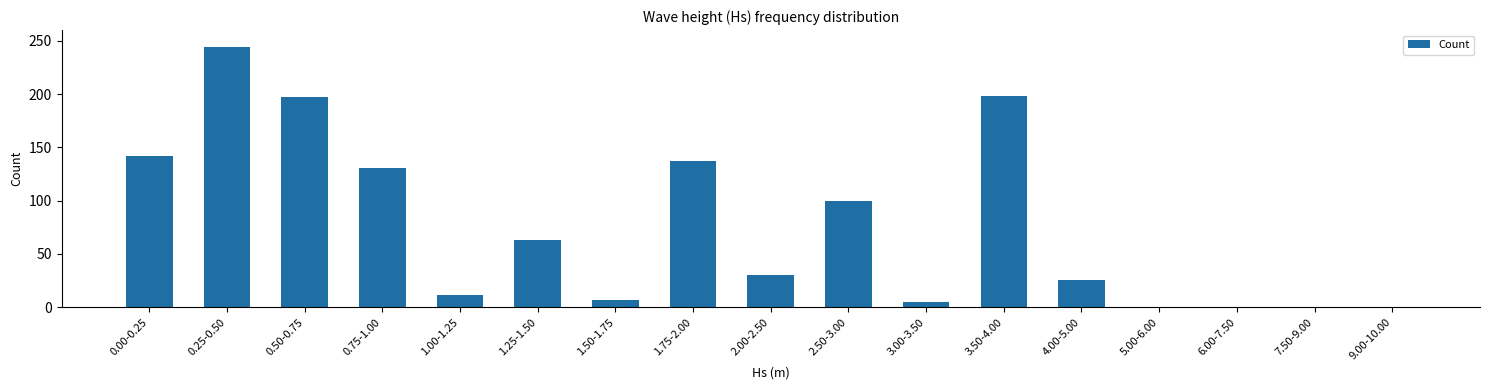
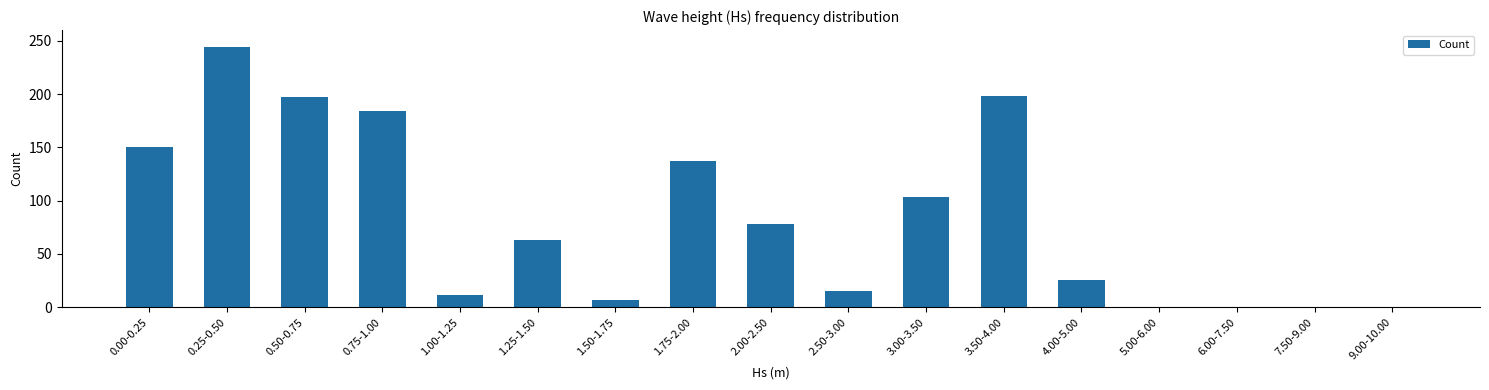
  {
-   "0.00-0.25": 142,
+   "0.00-0.25": 150,
    "0.25-0.50": 244,
    "0.50-0.75": 197,
-   "0.75-1.00": 131,
+   "0.75-1.00": 184,
    "1.00-1.25": 11,
    "1.25-1.50": 63,
    "1.50-1.75": 7,
    "1.75-2.00": 137,
-   "2.00-2.50": 30,
-   "2.50-3.00": 100,
-   "3.00-3.50": 5,
+   "2.00-2.50": 78,
+   "2.50-3.00": 15,
+   "3.00-3.50": 103,
    "3.50-4.00": 198,
    "4.00-5.00": 25,
    "5.00-6.00": 0,
    "6.00-7.50": 0,
    "7.50-9.00": 0,
    "9.00-10.00": 0
  }
